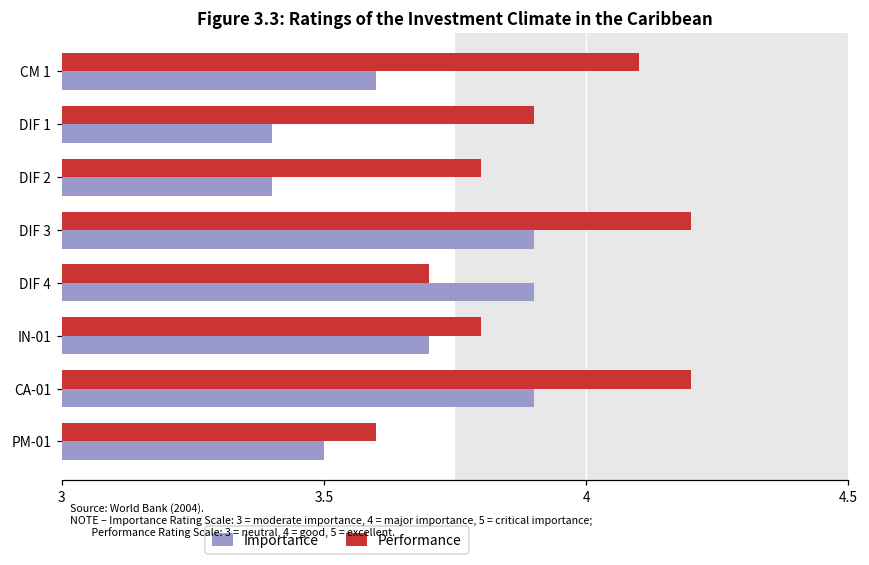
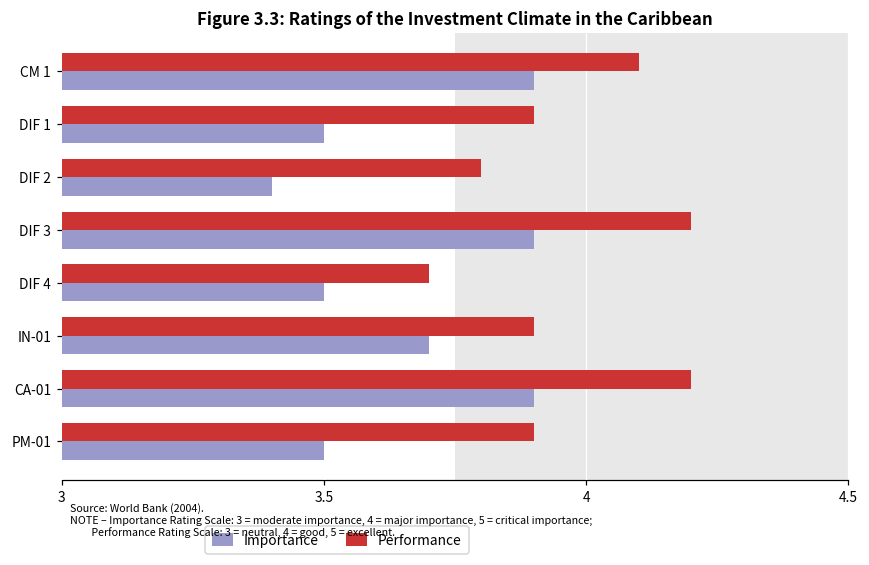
  {
    "Importance": {
-     "CM 1": 3.6,
-     "DIF 1": 3.4,
+     "CM 1": 3.9,
+     "DIF 1": 3.5,
      "DIF 2": 3.4,
      "DIF 3": 3.9,
-     "DIF 4": 3.9,
+     "DIF 4": 3.5,
      "IN-01": 3.7,
      "CA-01": 3.9,
      "PM-01": 3.5
    },
    "Performance": {
      "CM 1": 4.1,
      "DIF 1": 3.9,
      "DIF 2": 3.8,
      "DIF 3": 4.2,
      "DIF 4": 3.7,
-     "IN-01": 3.8,
+     "IN-01": 3.9,
      "CA-01": 4.2,
-     "PM-01": 3.6
+     "PM-01": 3.9
    }
  }
